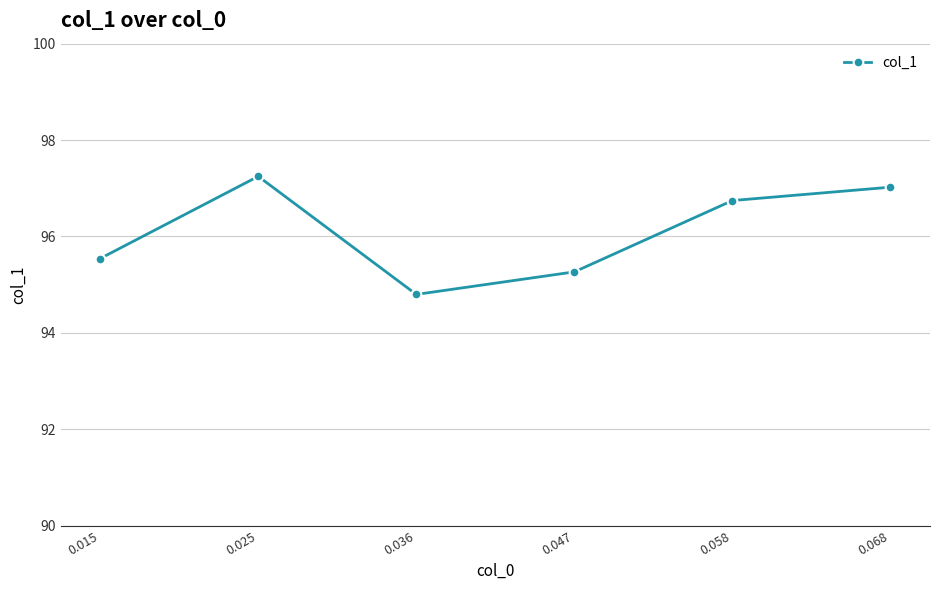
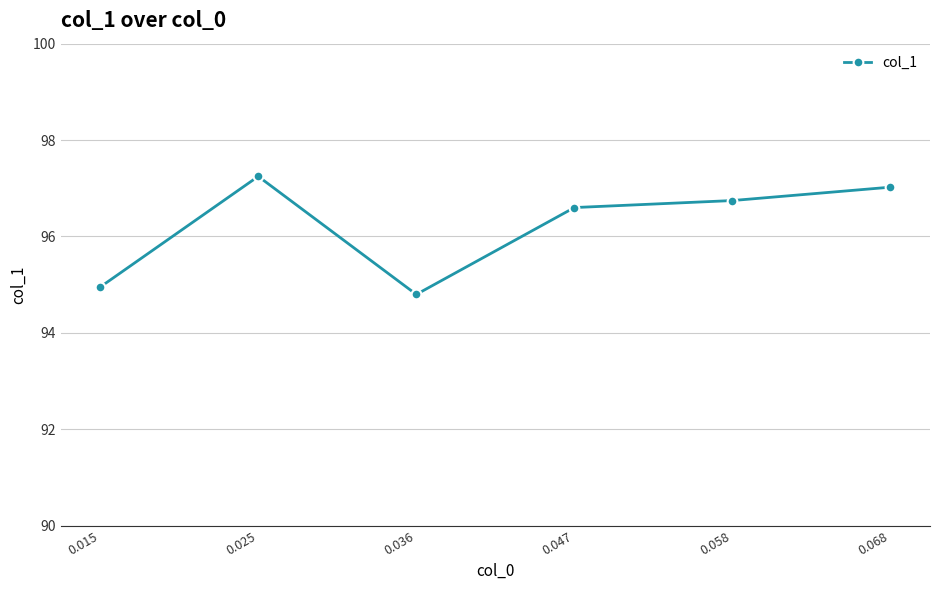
  {
-   "0.015": 95.5,
+   "0.015": 95.0,
    "0.025": 97.2,
    "0.036": 94.8,
-   "0.047": 95.3,
+   "0.047": 96.6,
    "0.058": 96.7,
    "0.068": 97.0
  }
